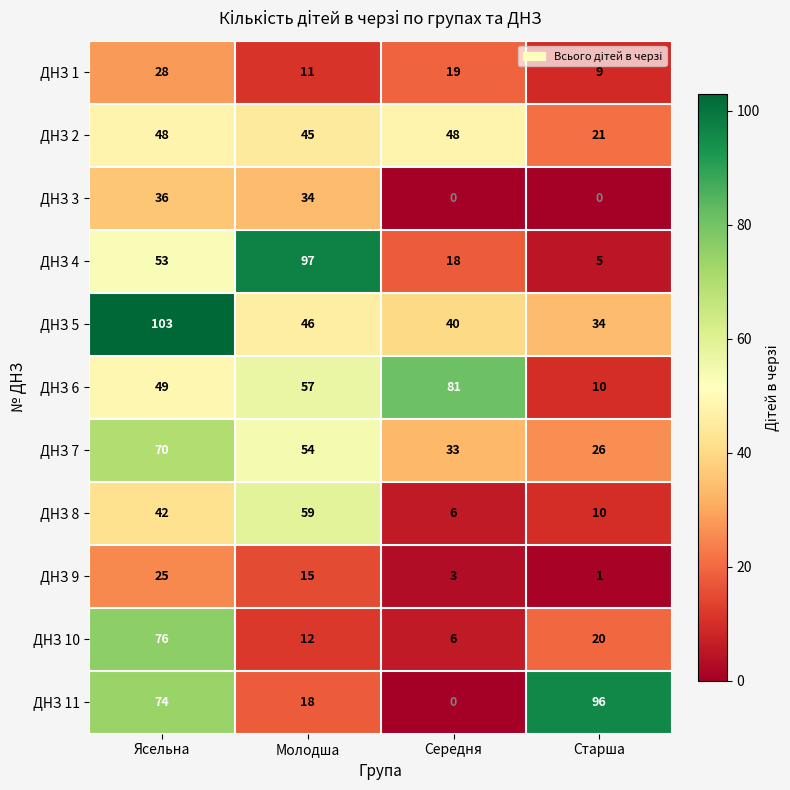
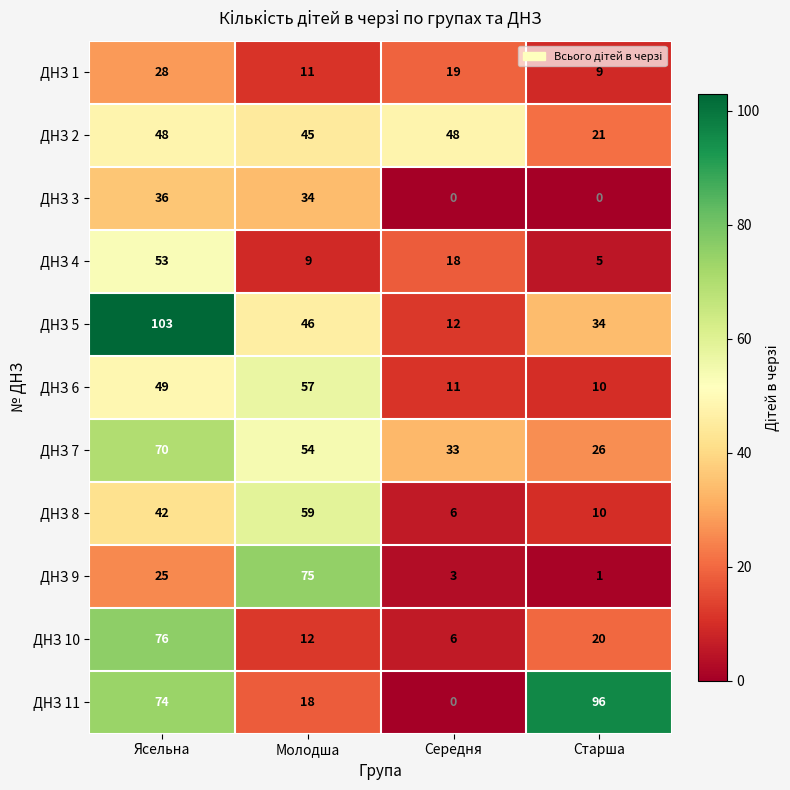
  {
    "ДНЗ 1": {
      "Ясельна": 28,
      "Молодша": 11,
      "Середня": 19
    },
    "ДНЗ 2": {
      "Ясельна": 48,
      "Молодша": 45,
      "Середня": 48,
      "Старша": 21
    },
    "ДНЗ 3": {
      "Ясельна": 36,
      "Молодша": 34,
      "Середня": 0,
      "Старша": 0
    },
    "ДНЗ 4": {
      "Ясельна": 53,
-     "Молодша": 97,
+     "Молодша": 9,
      "Середня": 18,
      "Старша": 5
    },
    "ДНЗ 5": {
      "Ясельна": 103,
      "Молодша": 46,
-     "Середня": 40,
+     "Середня": 12,
      "Старша": 34
    },
    "ДНЗ 6": {
      "Ясельна": 49,
      "Молодша": 57,
-     "Середня": 81,
+     "Середня": 11,
      "Старша": 10
    },
    "ДНЗ 7": {
      "Ясельна": 70,
      "Молодша": 54,
      "Середня": 33,
      "Старша": 26
    },
    "ДНЗ 8": {
      "Ясельна": 42,
      "Молодша": 59,
      "Середня": 6,
      "Старша": 10
    },
    "ДНЗ 9": {
      "Ясельна": 25,
-     "Молодша": 15,
+     "Молодша": 75,
      "Середня": 3,
      "Старша": 1
    },
    "ДНЗ 10": {
      "Ясельна": 76,
      "Молодша": 12,
      "Середня": 6,
      "Старша": 20
    },
    "ДНЗ 11": {
      "Ясельна": 74,
      "Молодша": 18,
      "Середня": 0,
      "Старша": 96
    }
  }
